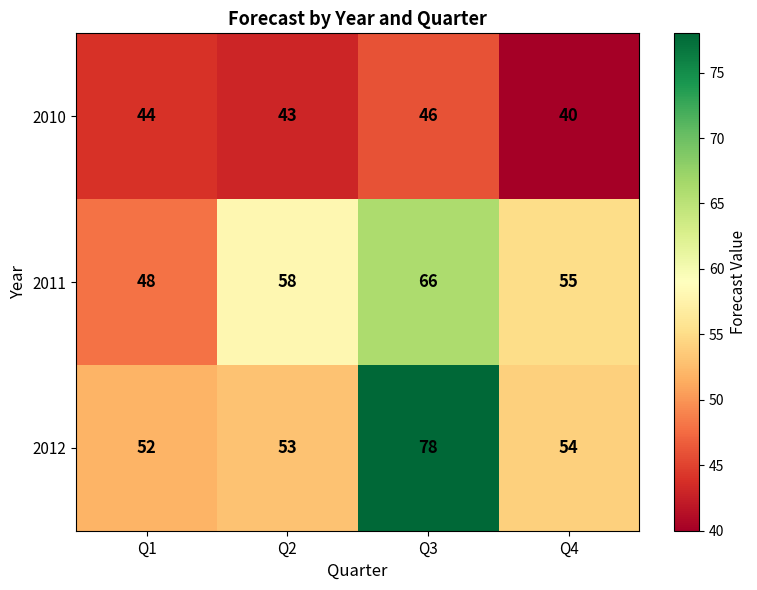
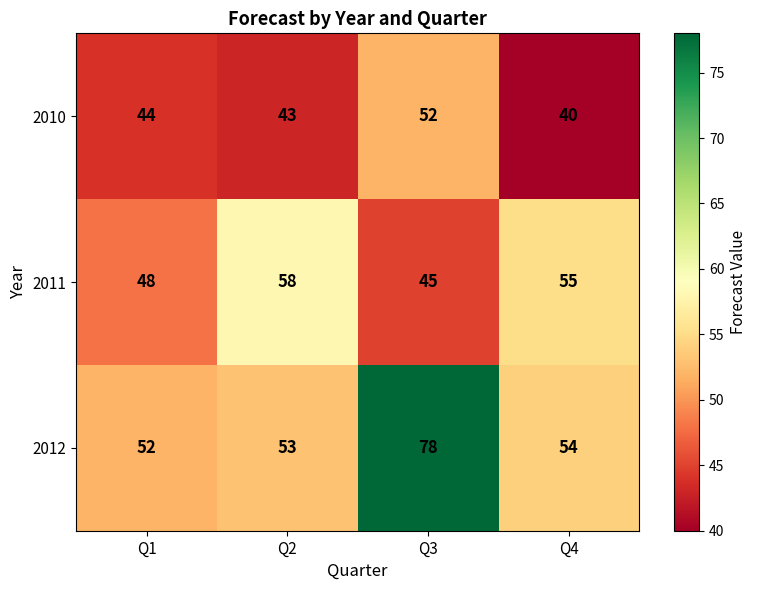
  {
    "2010": {
      "Q1": 44,
      "Q2": 43,
-     "Q3": 46,
+     "Q3": 52,
      "Q4": 40
    },
    "2011": {
      "Q1": 48,
      "Q2": 58,
-     "Q3": 66,
+     "Q3": 45,
      "Q4": 55
    },
    "2012": {
      "Q1": 52,
      "Q2": 53,
      "Q3": 78,
      "Q4": 54
    }
  }
